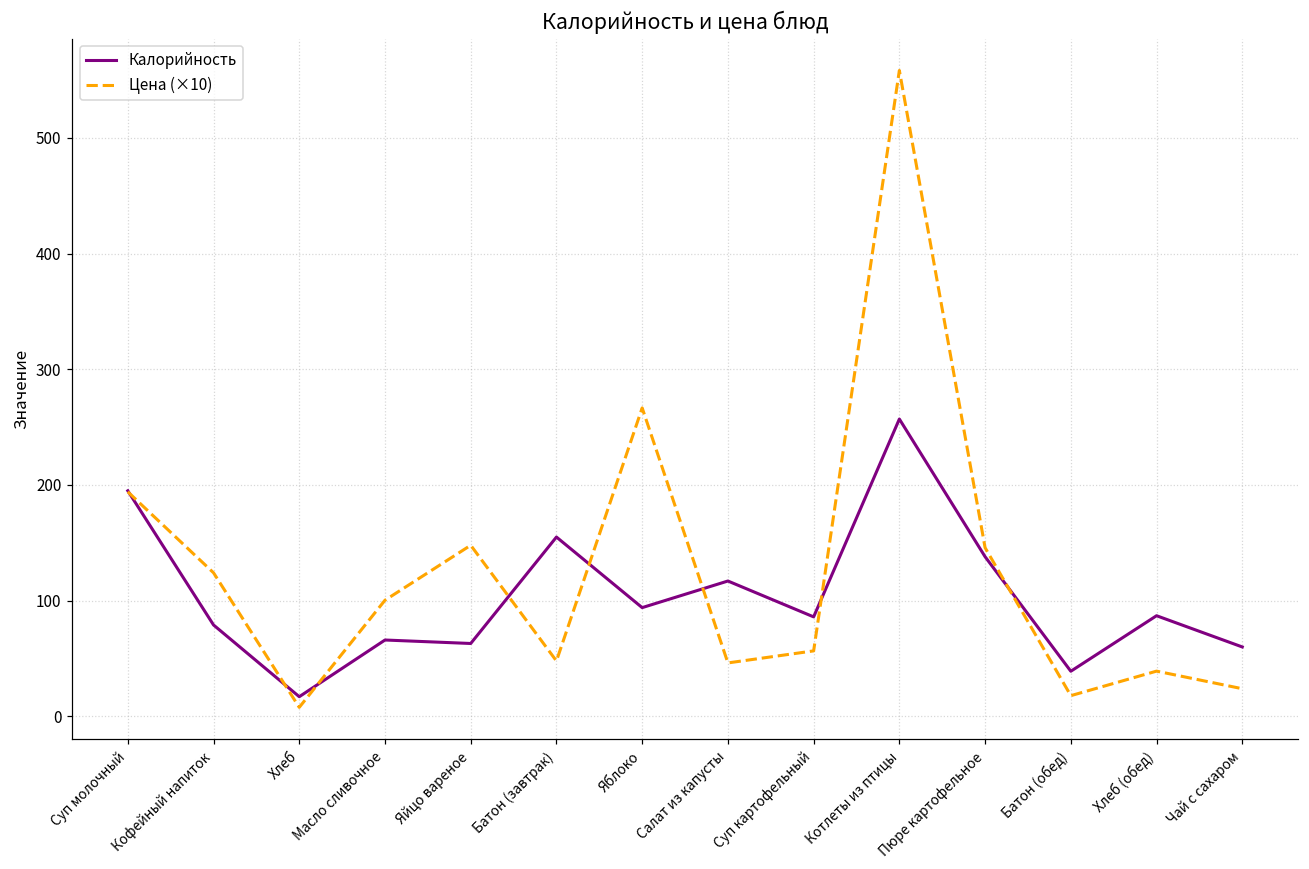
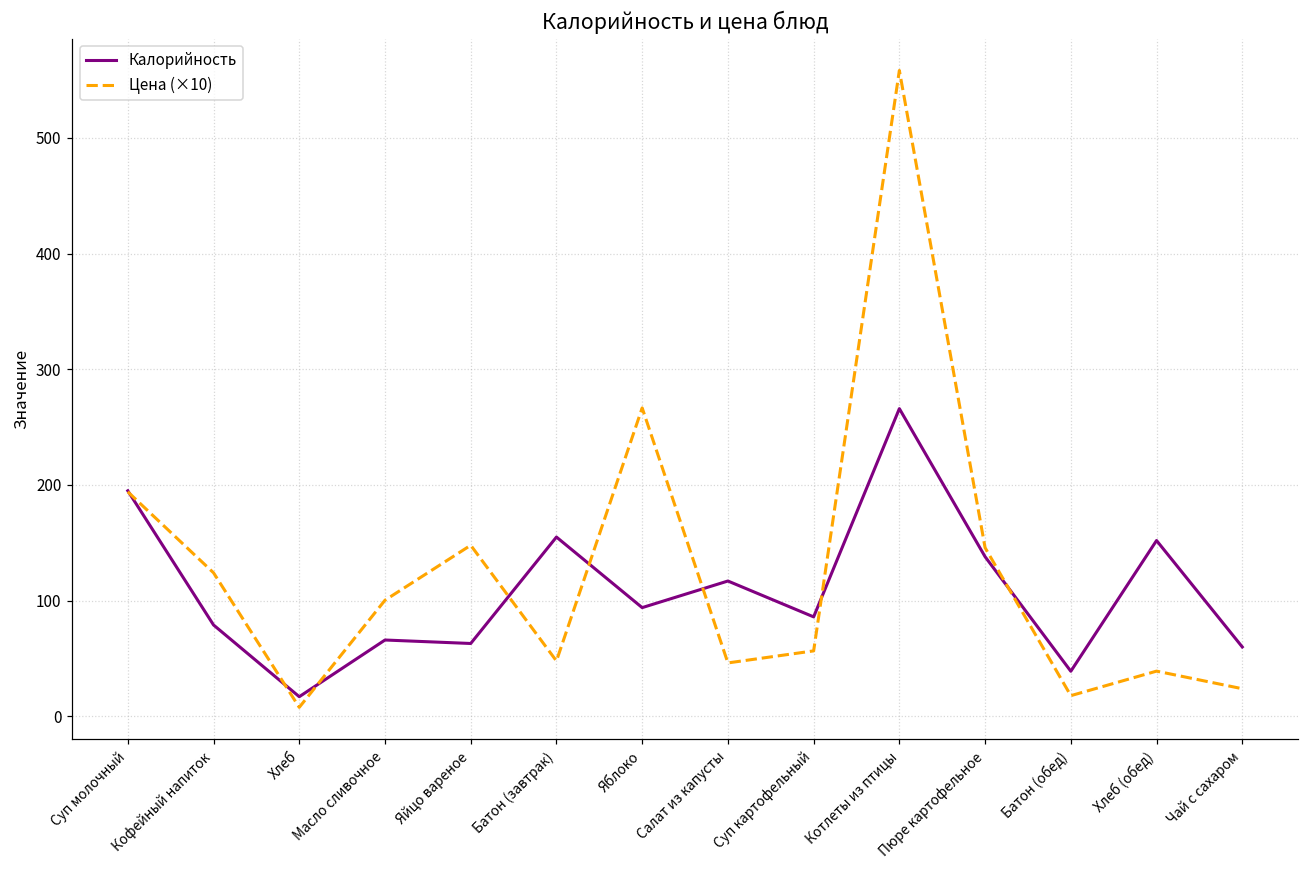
  {
    "Калорийность": {
      "Кофейный напиток": 79,
      "Хлеб": 17,
      "Масло сливочное": 66,
      "Яйцо вареное": 63,
      "Батон (завтрак)": 155,
      "Яблоко": 94,
      "Салат из капусты": 117,
      "Суп картофельный": 86,
-     "Котлеты из птицы": 257,
+     "Котлеты из птицы": 266,
      "Пюре картофельное": 138,
      "Батон (обед)": 39,
-     "Хлеб (обед)": 87,
+     "Хлеб (обед)": 152,
      "Чай с сахаром": 60
    },
    "Цена (×10)": {
      "Кофейный напиток": 124,
      "Хлеб": 8,
      "Масло сливочное": 100,
      "Яйцо вареное": 148,
      "Батон (завтрак)": 48,
      "Яблоко": 267,
      "Салат из капусты": 46,
      "Суп картофельный": 57,
      "Котлеты из птицы": 558,
      "Пюре картофельное": 146,
      "Батон (обед)": 18,
      "Хлеб (обед)": 39,
      "Чай с сахаром": 24
    }
  }
